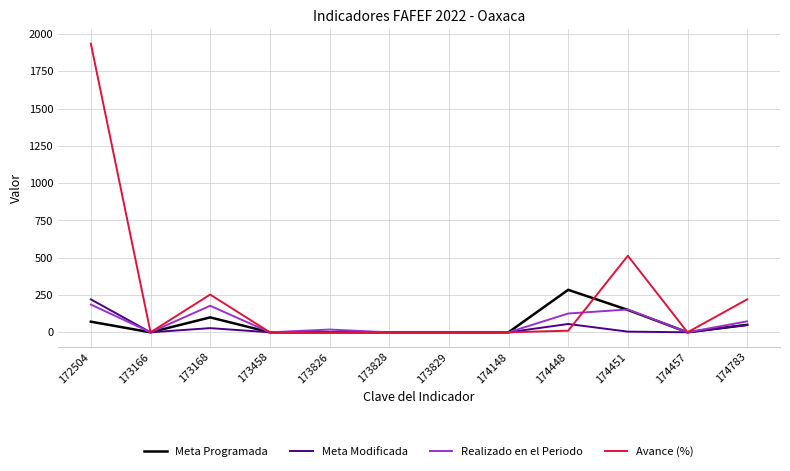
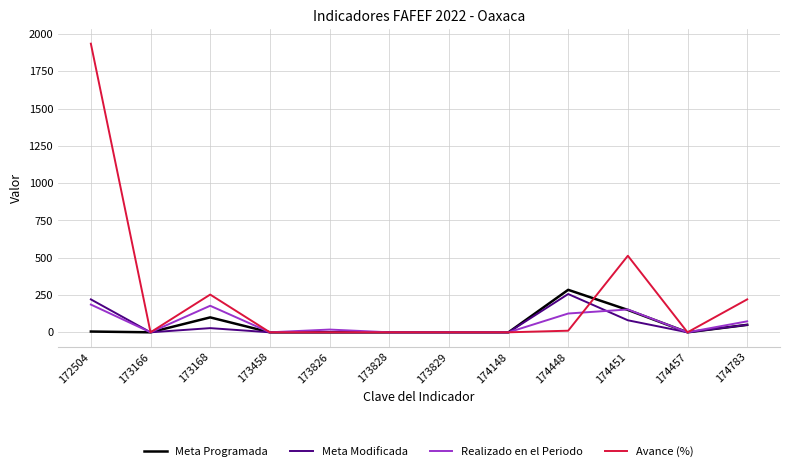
  {
    "Meta Programada": {
-     "172504": 70,
+     "172504": 10,
      "173168": 100,
      "174448": 280
    },
    "Meta Modificada": {
      "172504": 220,
      "173168": 30,
-     "174448": 60,
-     "174451": 0
+     "174448": 260,
+     "174451": 80
    },
    "Realizado en el Periodo": {
      "172504": 190,
      "173168": 180,
      "173826": 20,
      "174448": 130,
      "174783": 70
    },
    "Avance (%)": {
      "172504": 1940,
      "173168": 250,
      "174448": 10,
      "174451": 510,
      "174783": 220
    }
  }
